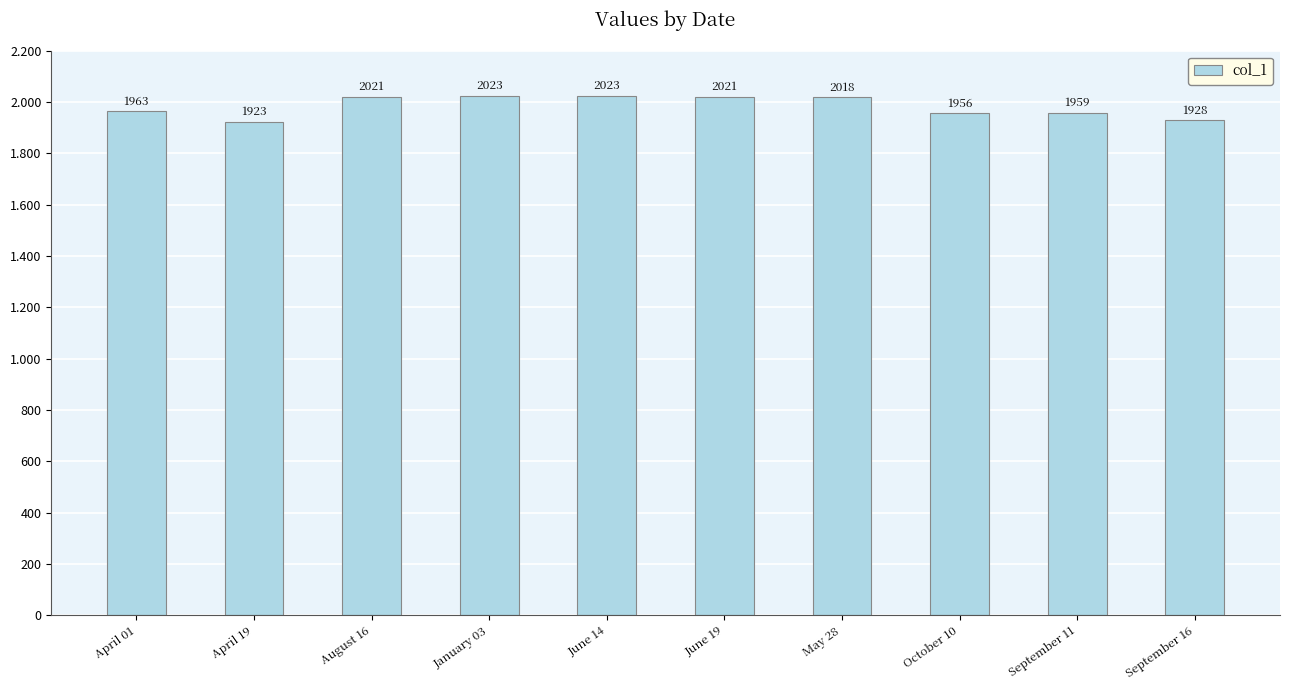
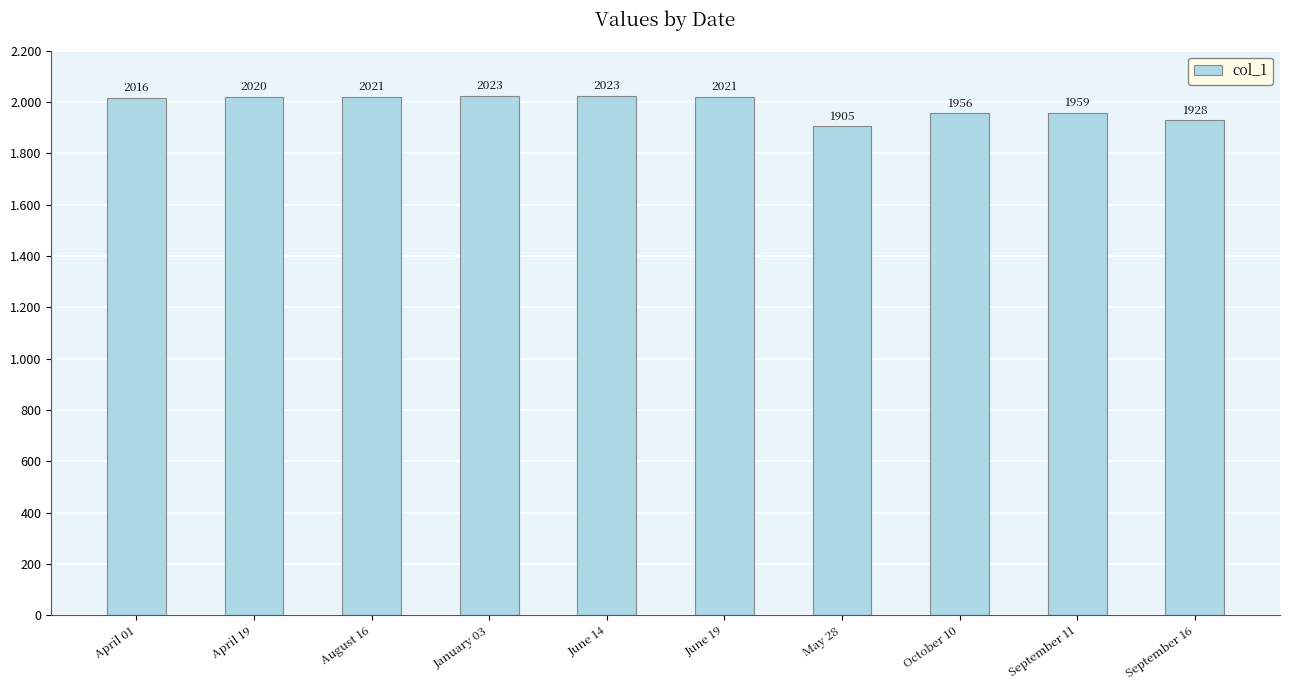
  {
-   "April 01": 1963,
-   "April 19": 1923,
+   "April 01": 2016,
+   "April 19": 2020,
    "August 16": 2021,
    "January 03": 2023,
    "June 14": 2023,
    "June 19": 2021,
-   "May 28": 2018,
+   "May 28": 1905,
    "October 10": 1956,
    "September 11": 1959,
    "September 16": 1928
  }
